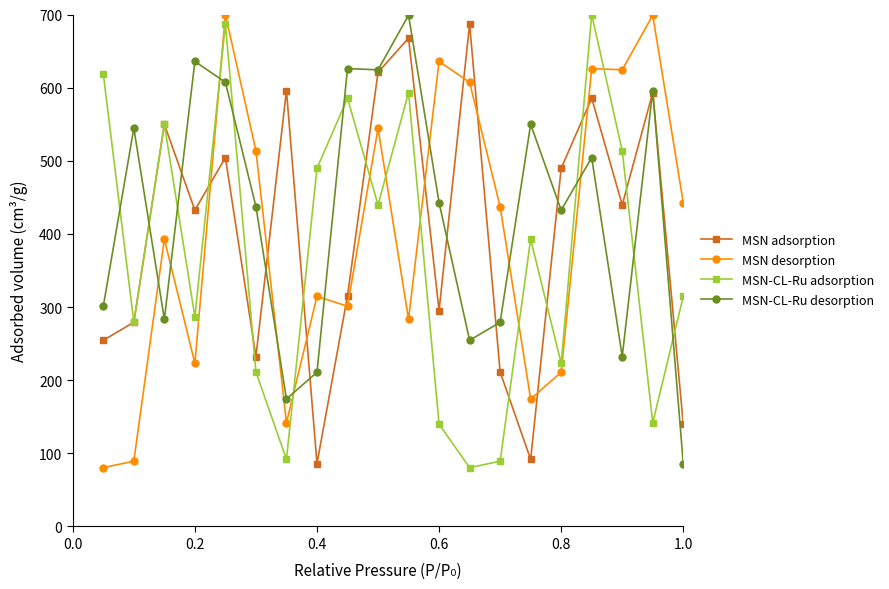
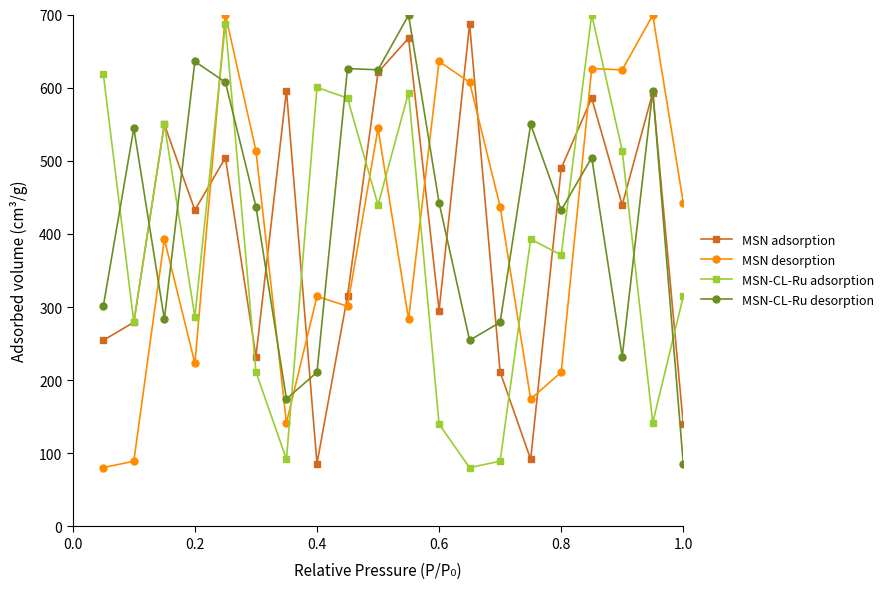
  {
    "MSN adsorption": {
      "0.2": 430,
      "0.4": 90,
      "0.6": 300,
      "0.8": 490,
      "1.0": 140
    },
    "MSN desorption": {
      "0.2": 220,
      "0.4": 310,
      "0.6": 640,
      "0.8": 210,
      "1.0": 440
    },
    "MSN-CL-Ru adsorption": {
      "0.2": 290,
-     "0.4": 490,
+     "0.4": 600,
      "0.6": 140,
-     "0.8": 220,
+     "0.8": 370,
      "1.0": 310
    },
    "MSN-CL-Ru desorption": {
      "0.2": 640,
      "0.4": 210,
      "0.6": 440,
      "0.8": 430,
      "1.0": 90
    }
  }
